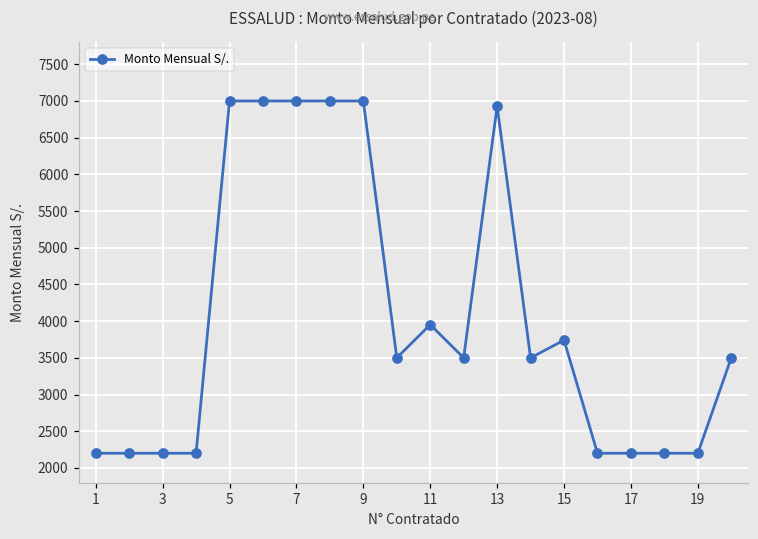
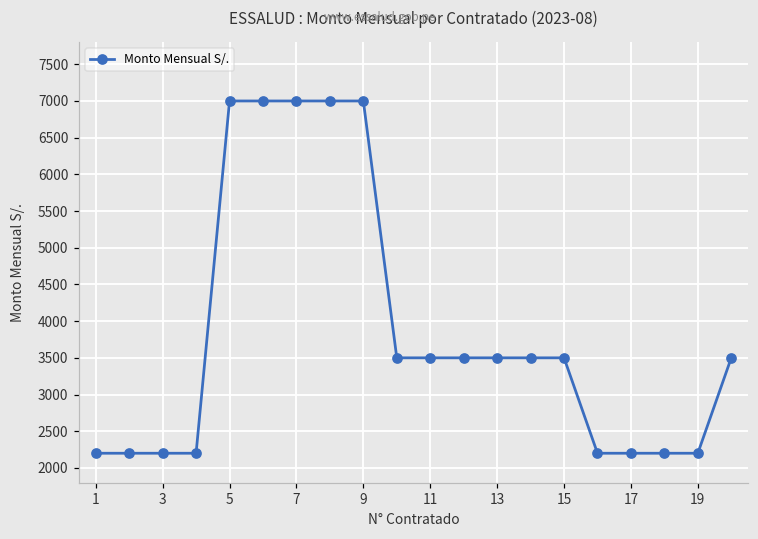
  {
    "1": 2200,
    "3": 2200,
    "5": 7000,
    "7": 7000,
    "9": 7000,
-   "11": 4000,
-   "13": 6900,
-   "15": 3700,
+   "11": 3500,
+   "13": 3500,
+   "15": 3500,
    "17": 2200,
    "19": 2200
  }
